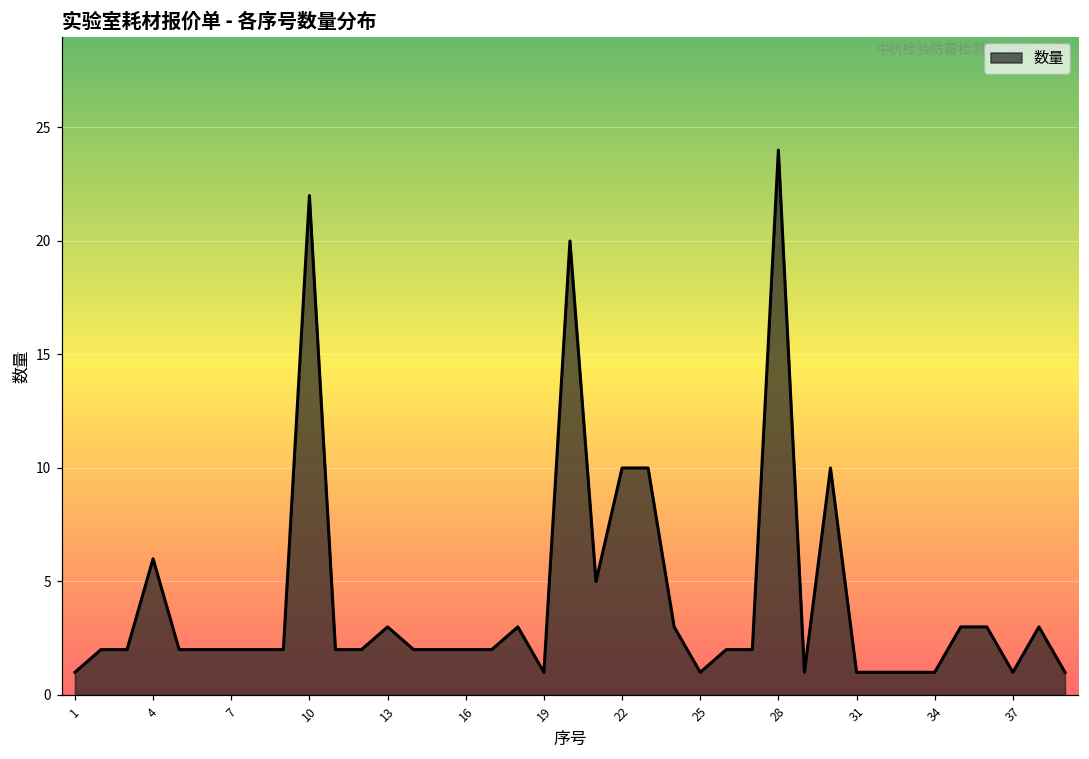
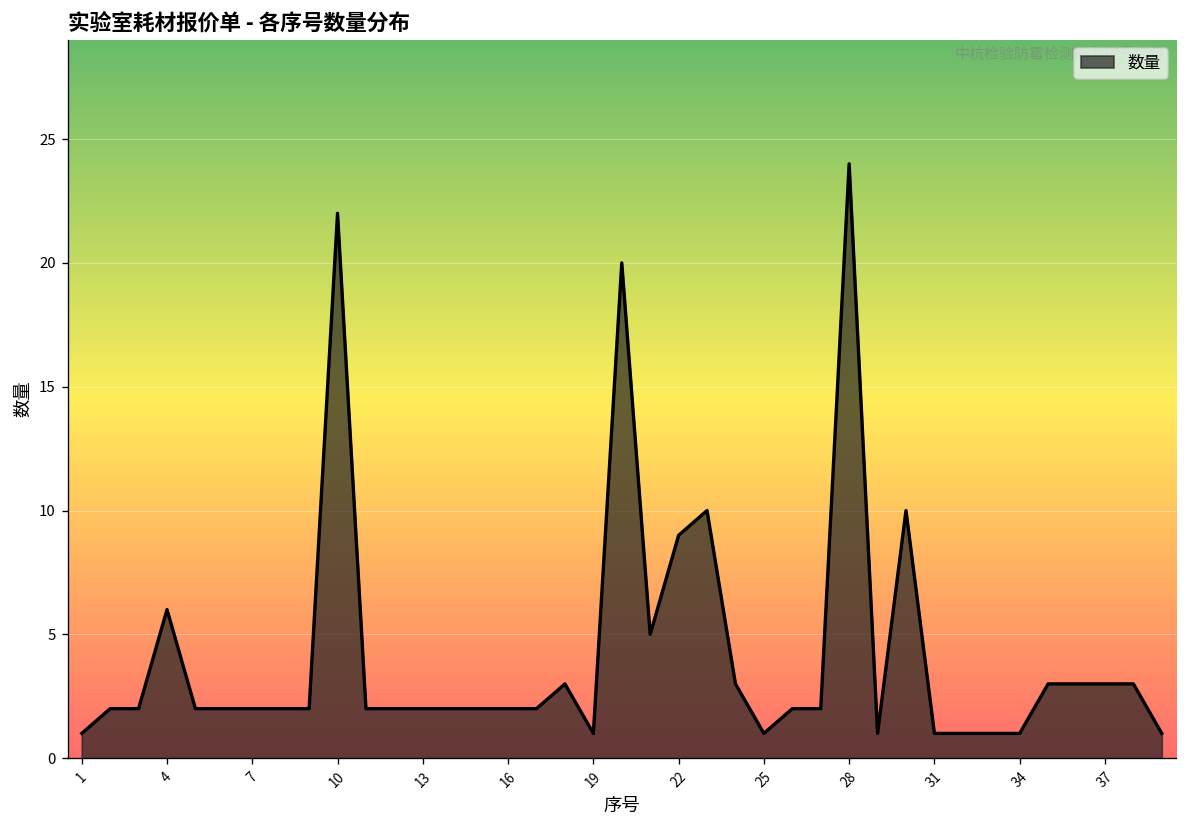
  {
    "1": 1,
    "4": 6,
    "7": 2,
    "10": 22,
-   "13": 3,
+   "13": 2,
    "16": 2,
    "19": 1,
-   "22": 10,
+   "22": 9,
    "25": 1,
    "28": 24,
    "31": 1,
    "34": 1,
-   "37": 1
+   "37": 3
  }
